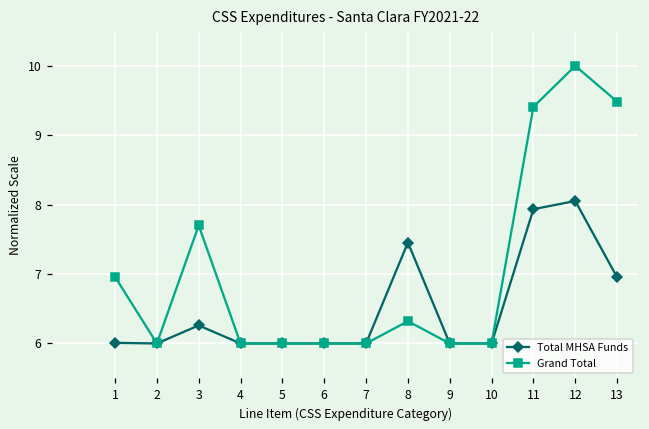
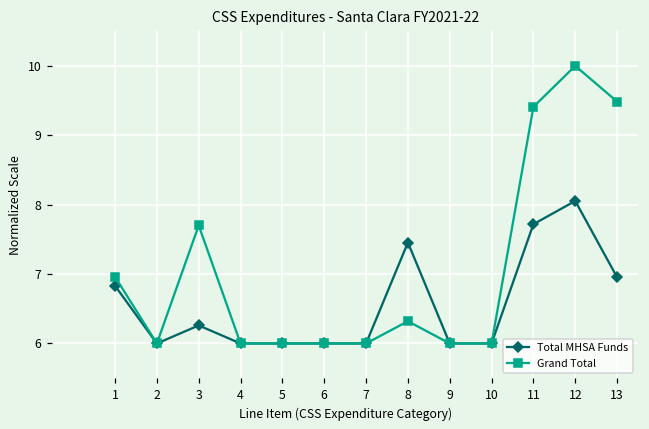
  {
    "Total MHSA Funds": {
-     "1": 6.0,
+     "1": 6.8,
      "3": 6.3,
      "8": 7.5,
-     "11": 7.9,
+     "11": 7.7,
      "12": 8.1,
      "13": 7.0
    },
    "Grand Total": {
      "1": 7.0,
      "3": 7.7,
      "8": 6.3,
      "11": 9.4,
      "12": 10.0,
      "13": 9.5
    }
  }
